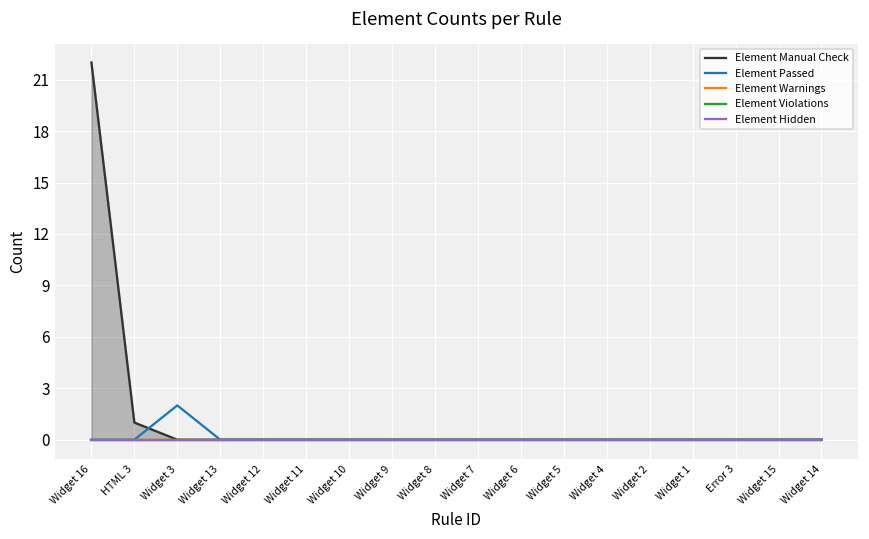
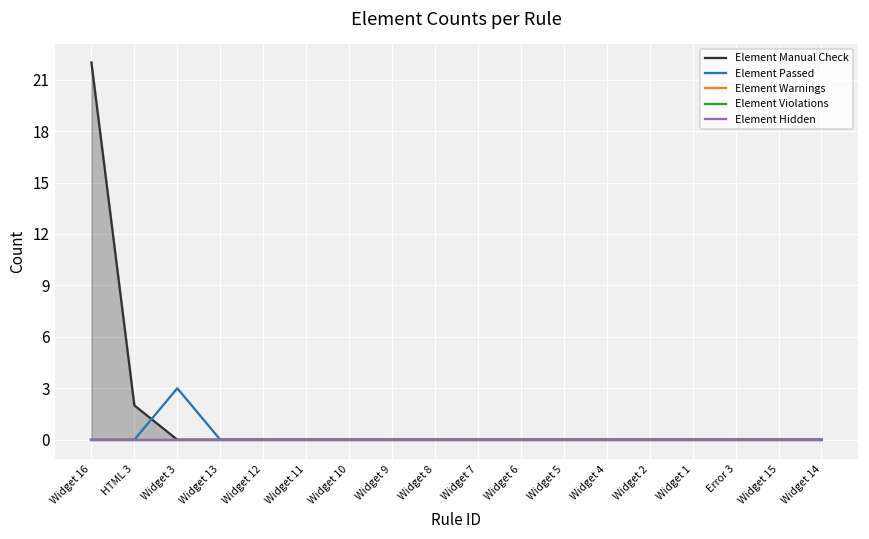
  {
    "Element Manual Check": {
      "Widget 16": 22,
-     "HTML 3": 1
+     "HTML 3": 2
    },
    "Element Passed": {
-     "Widget 3": 2
+     "Widget 3": 3
    }
  }
